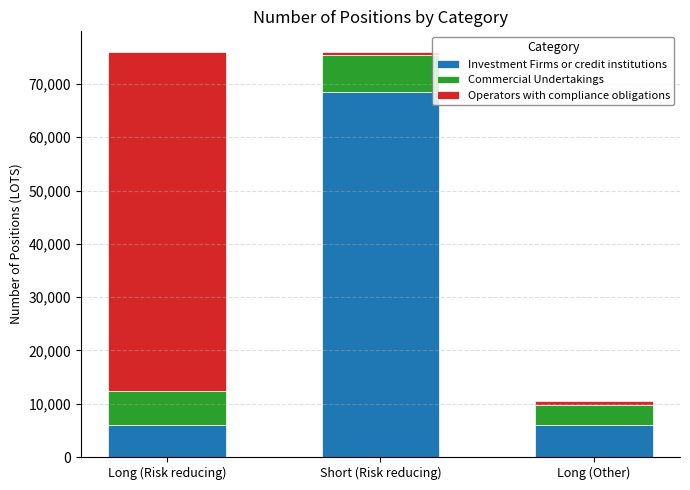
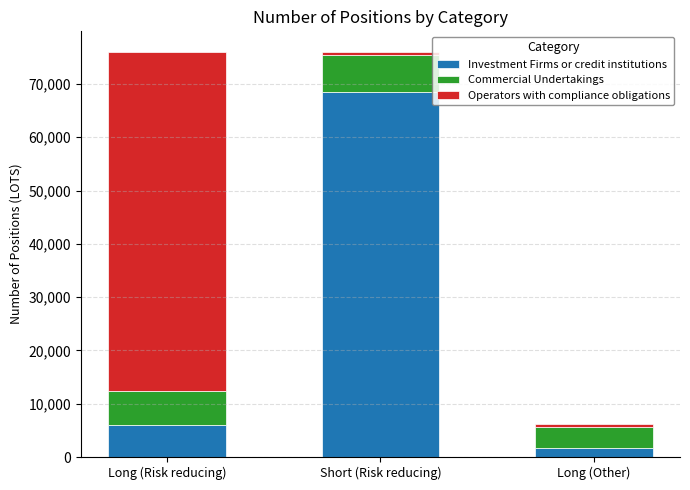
  {
    "Investment Firms or credit institutions": {
      "Long (Risk reducing)": "6,000",
      "Short (Risk reducing)": "68,000",
-     "Long (Other)": "6,000"
+     "Long (Other)": "2,000"
    },
    "Commercial Undertakings": {
      "Long (Risk reducing)": "6,000",
      "Short (Risk reducing)": "7,000",
      "Long (Other)": "4,000"
    },
    "Operators with compliance obligations": {
      "Long (Risk reducing)": "64,000",
      "Short (Risk reducing)": "1,000",
      "Long (Other)": "1,000"
    }
  }
